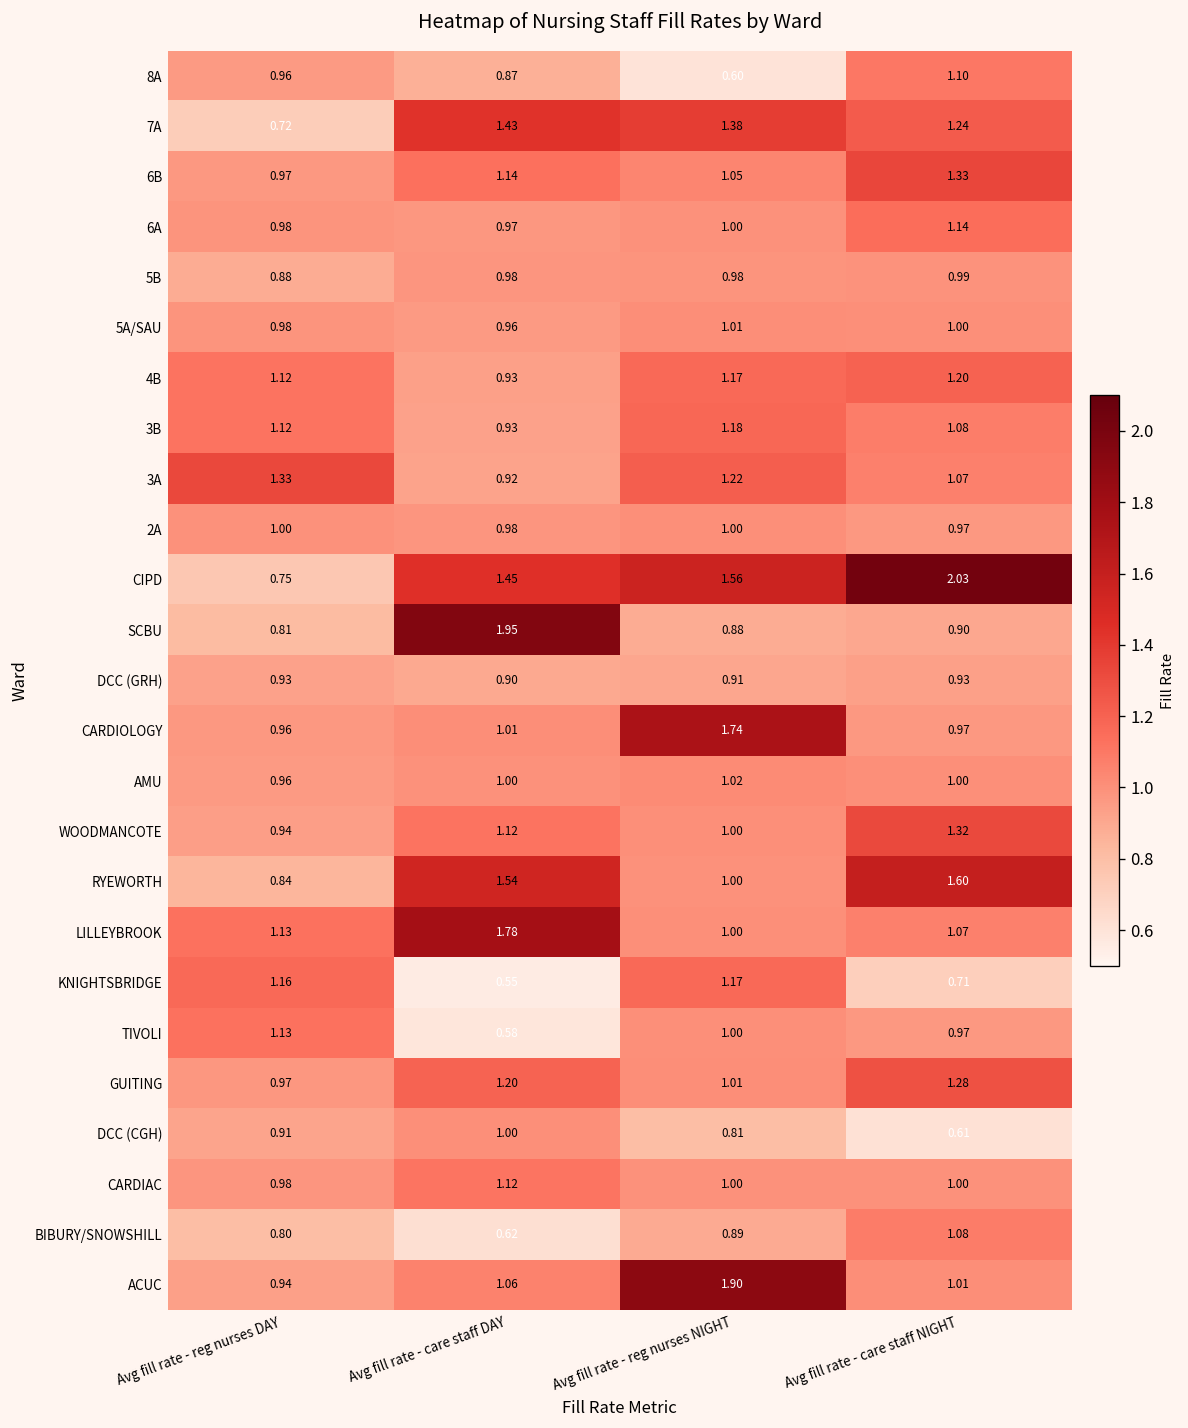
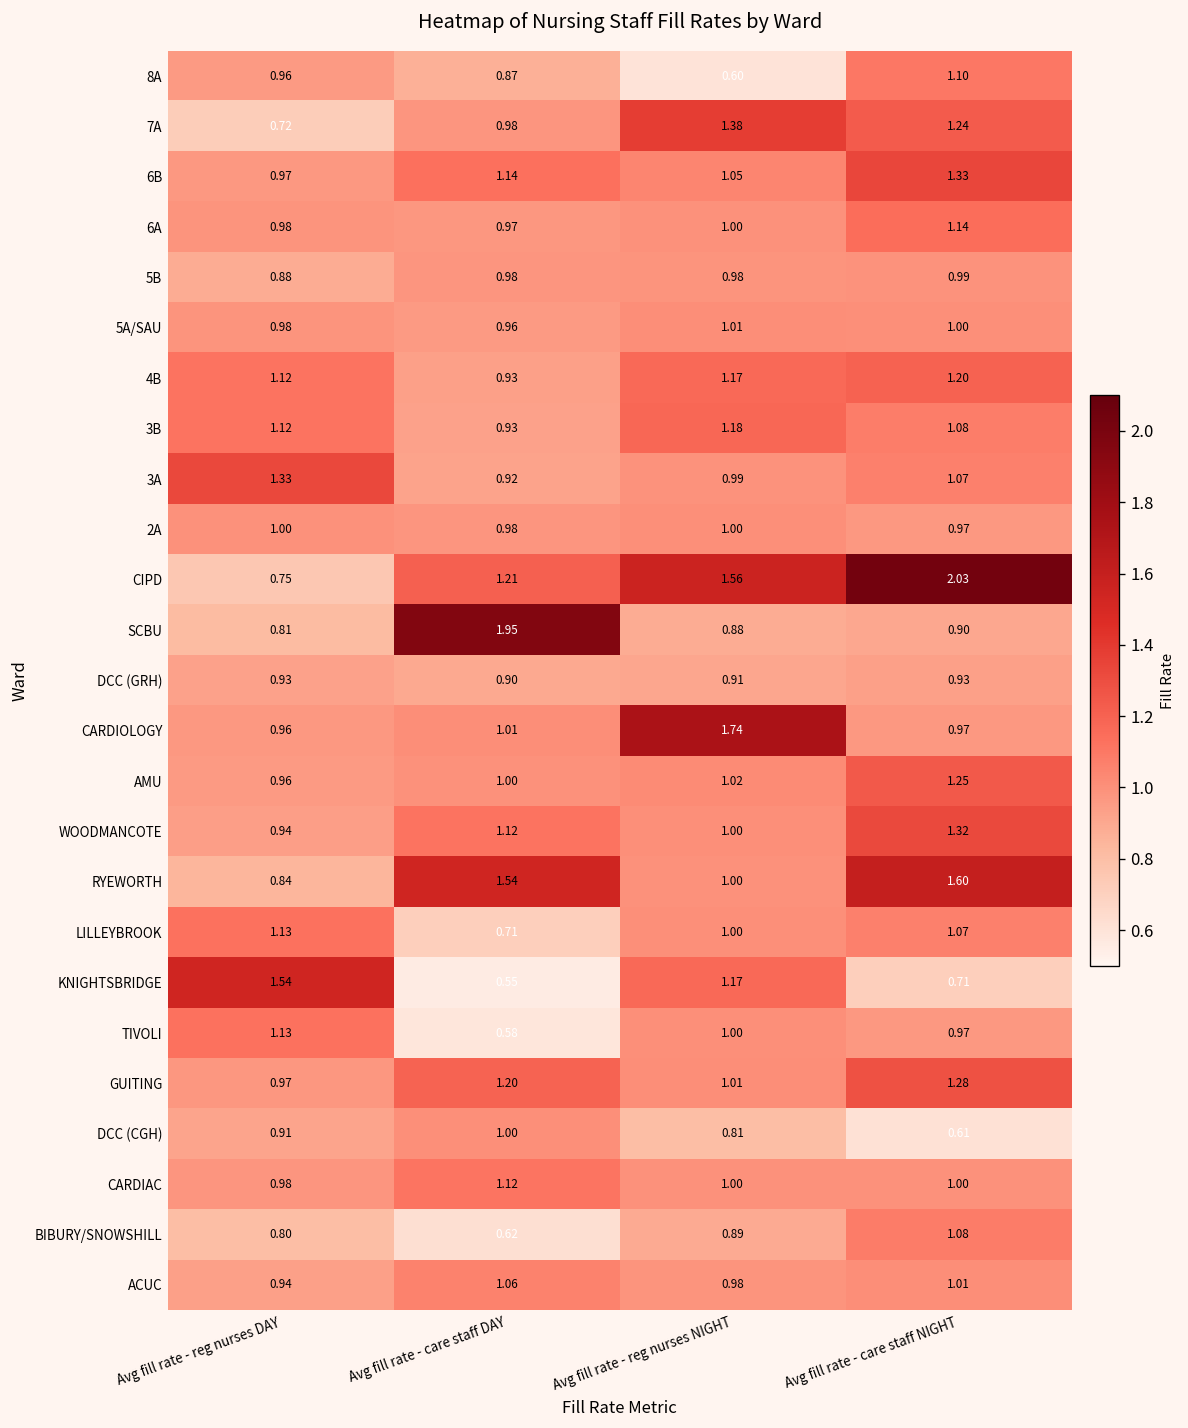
  {
    "8A": {
      "Avg fill rate - reg nurses DAY": 0.96,
      "Avg fill rate - care staff DAY": 0.87,
      "Avg fill rate - care staff NIGHT": 1.10
    },
    "7A": {
      "Avg fill rate - reg nurses DAY": 0.72,
-     "Avg fill rate - care staff DAY": 1.43,
+     "Avg fill rate - care staff DAY": 0.98,
      "Avg fill rate - reg nurses NIGHT": 1.38,
      "Avg fill rate - care staff NIGHT": 1.24
    },
    "6B": {
      "Avg fill rate - reg nurses DAY": 0.97,
      "Avg fill rate - care staff DAY": 1.14,
      "Avg fill rate - reg nurses NIGHT": 1.05,
      "Avg fill rate - care staff NIGHT": 1.33
    },
    "6A": {
      "Avg fill rate - reg nurses DAY": 0.98,
      "Avg fill rate - care staff DAY": 0.97,
      "Avg fill rate - reg nurses NIGHT": 1.00,
      "Avg fill rate - care staff NIGHT": 1.14
    },
    "5B": {
      "Avg fill rate - reg nurses DAY": 0.88,
      "Avg fill rate - care staff DAY": 0.98,
      "Avg fill rate - reg nurses NIGHT": 0.98,
      "Avg fill rate - care staff NIGHT": 0.99
    },
    "5A/SAU": {
      "Avg fill rate - reg nurses DAY": 0.98,
      "Avg fill rate - care staff DAY": 0.96,
      "Avg fill rate - reg nurses NIGHT": 1.01,
      "Avg fill rate - care staff NIGHT": 1.00
    },
    "4B": {
      "Avg fill rate - reg nurses DAY": 1.12,
      "Avg fill rate - care staff DAY": 0.93,
      "Avg fill rate - reg nurses NIGHT": 1.17,
      "Avg fill rate - care staff NIGHT": 1.20
    },
    "3B": {
      "Avg fill rate - reg nurses DAY": 1.12,
      "Avg fill rate - care staff DAY": 0.93,
      "Avg fill rate - reg nurses NIGHT": 1.18,
      "Avg fill rate - care staff NIGHT": 1.08
    },
    "3A": {
      "Avg fill rate - reg nurses DAY": 1.33,
      "Avg fill rate - care staff DAY": 0.92,
-     "Avg fill rate - reg nurses NIGHT": 1.22,
+     "Avg fill rate - reg nurses NIGHT": 0.99,
      "Avg fill rate - care staff NIGHT": 1.07
    },
    "2A": {
      "Avg fill rate - reg nurses DAY": 1.00,
      "Avg fill rate - care staff DAY": 0.98,
      "Avg fill rate - reg nurses NIGHT": 1.00,
      "Avg fill rate - care staff NIGHT": 0.97
    },
    "CIPD": {
      "Avg fill rate - reg nurses DAY": 0.75,
-     "Avg fill rate - care staff DAY": 1.45,
+     "Avg fill rate - care staff DAY": 1.21,
      "Avg fill rate - reg nurses NIGHT": 1.56,
      "Avg fill rate - care staff NIGHT": 2.03
    },
    "SCBU": {
      "Avg fill rate - reg nurses DAY": 0.81,
      "Avg fill rate - care staff DAY": 1.95,
      "Avg fill rate - reg nurses NIGHT": 0.88,
      "Avg fill rate - care staff NIGHT": 0.90
    },
    "DCC (GRH)": {
      "Avg fill rate - reg nurses DAY": 0.93,
      "Avg fill rate - care staff DAY": 0.90,
      "Avg fill rate - reg nurses NIGHT": 0.91,
      "Avg fill rate - care staff NIGHT": 0.93
    },
    "CARDIOLOGY": {
      "Avg fill rate - reg nurses DAY": 0.96,
      "Avg fill rate - care staff DAY": 1.01,
      "Avg fill rate - reg nurses NIGHT": 1.74,
      "Avg fill rate - care staff NIGHT": 0.97
    },
    "AMU": {
      "Avg fill rate - reg nurses DAY": 0.96,
      "Avg fill rate - care staff DAY": 1.00,
      "Avg fill rate - reg nurses NIGHT": 1.02,
-     "Avg fill rate - care staff NIGHT": 1.00
+     "Avg fill rate - care staff NIGHT": 1.25
    },
    "WOODMANCOTE": {
      "Avg fill rate - reg nurses DAY": 0.94,
      "Avg fill rate - care staff DAY": 1.12,
      "Avg fill rate - reg nurses NIGHT": 1.00,
      "Avg fill rate - care staff NIGHT": 1.32
    },
    "RYEWORTH": {
      "Avg fill rate - reg nurses DAY": 0.84,
      "Avg fill rate - care staff DAY": 1.54,
      "Avg fill rate - reg nurses NIGHT": 1.00,
      "Avg fill rate - care staff NIGHT": 1.60
    },
    "LILLEYBROOK": {
      "Avg fill rate - reg nurses DAY": 1.13,
-     "Avg fill rate - care staff DAY": 1.78,
+     "Avg fill rate - care staff DAY": 0.71,
      "Avg fill rate - reg nurses NIGHT": 1.00,
      "Avg fill rate - care staff NIGHT": 1.07
    },
    "KNIGHTSBRIDGE": {
-     "Avg fill rate - reg nurses DAY": 1.16,
+     "Avg fill rate - reg nurses DAY": 1.54,
      "Avg fill rate - reg nurses NIGHT": 1.17,
      "Avg fill rate - care staff NIGHT": 0.71
    },
    "TIVOLI": {
      "Avg fill rate - reg nurses DAY": 1.13,
      "Avg fill rate - reg nurses NIGHT": 1.00,
      "Avg fill rate - care staff NIGHT": 0.97
    },
    "GUITING": {
      "Avg fill rate - reg nurses DAY": 0.97,
      "Avg fill rate - care staff DAY": 1.20,
      "Avg fill rate - reg nurses NIGHT": 1.01,
      "Avg fill rate - care staff NIGHT": 1.28
    },
    "DCC (CGH)": {
      "Avg fill rate - reg nurses DAY": 0.91,
      "Avg fill rate - care staff DAY": 1.00,
      "Avg fill rate - reg nurses NIGHT": 0.81
    },
    "CARDIAC": {
      "Avg fill rate - reg nurses DAY": 0.98,
      "Avg fill rate - care staff DAY": 1.12,
      "Avg fill rate - reg nurses NIGHT": 1.00,
      "Avg fill rate - care staff NIGHT": 1.00
    },
    "BIBURY/SNOWSHILL": {
      "Avg fill rate - reg nurses DAY": 0.80,
      "Avg fill rate - reg nurses NIGHT": 0.89,
      "Avg fill rate - care staff NIGHT": 1.08
    },
    "ACUC": {
      "Avg fill rate - reg nurses DAY": 0.94,
      "Avg fill rate - care staff DAY": 1.06,
-     "Avg fill rate - reg nurses NIGHT": 1.90,
+     "Avg fill rate - reg nurses NIGHT": 0.98,
      "Avg fill rate - care staff NIGHT": 1.01
    }
  }
